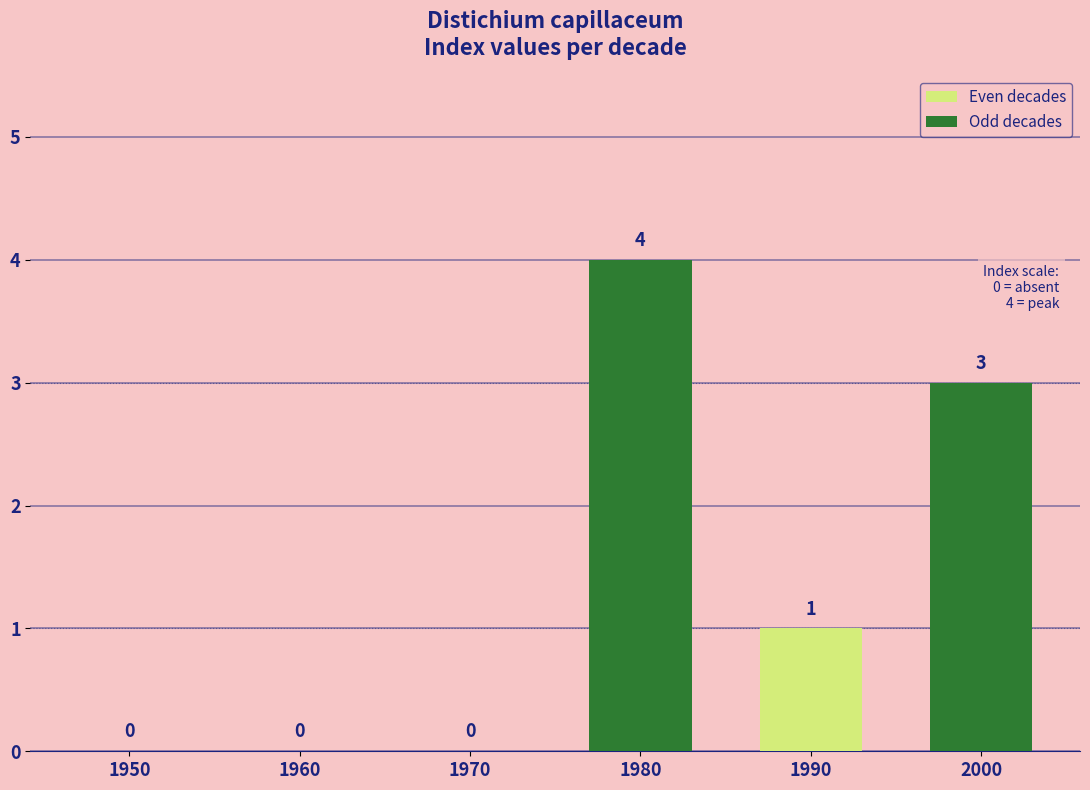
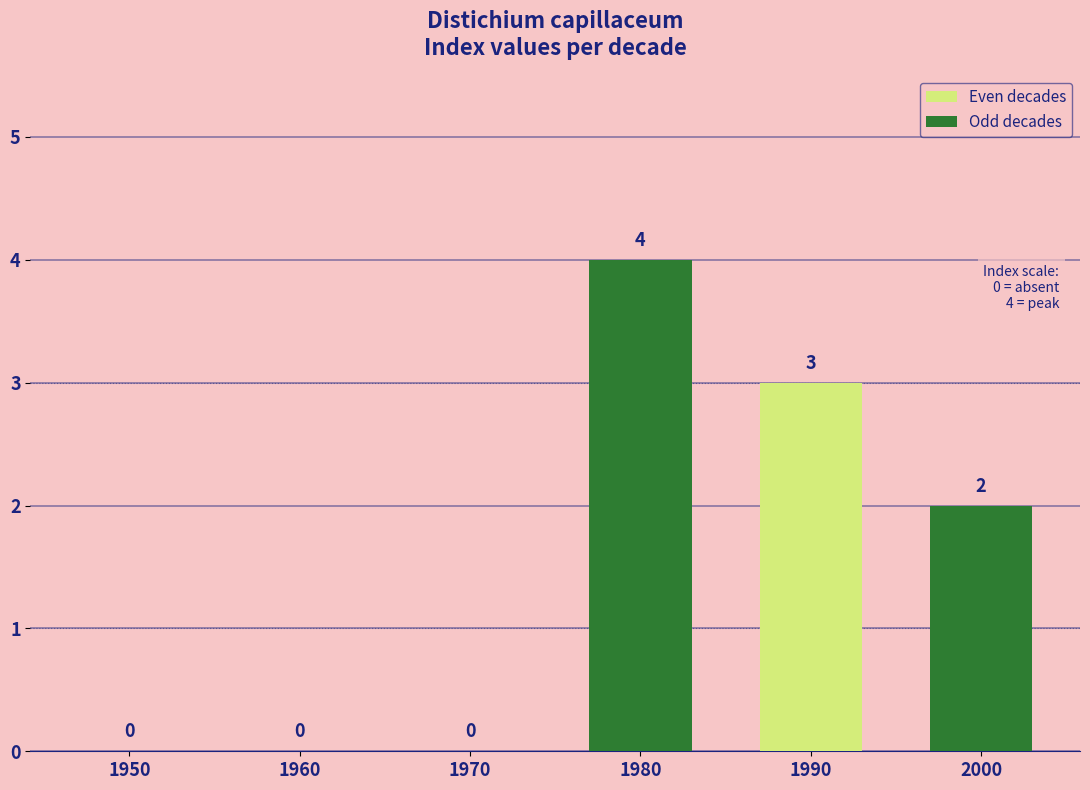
  {
    "Even decades": {
      "1950": 0,
      "1970": 0,
-     "1990": 1
+     "1990": 3
    },
    "Odd decades": {
      "1960": 0,
      "1980": 4,
-     "2000": 3
+     "2000": 2
    }
  }
